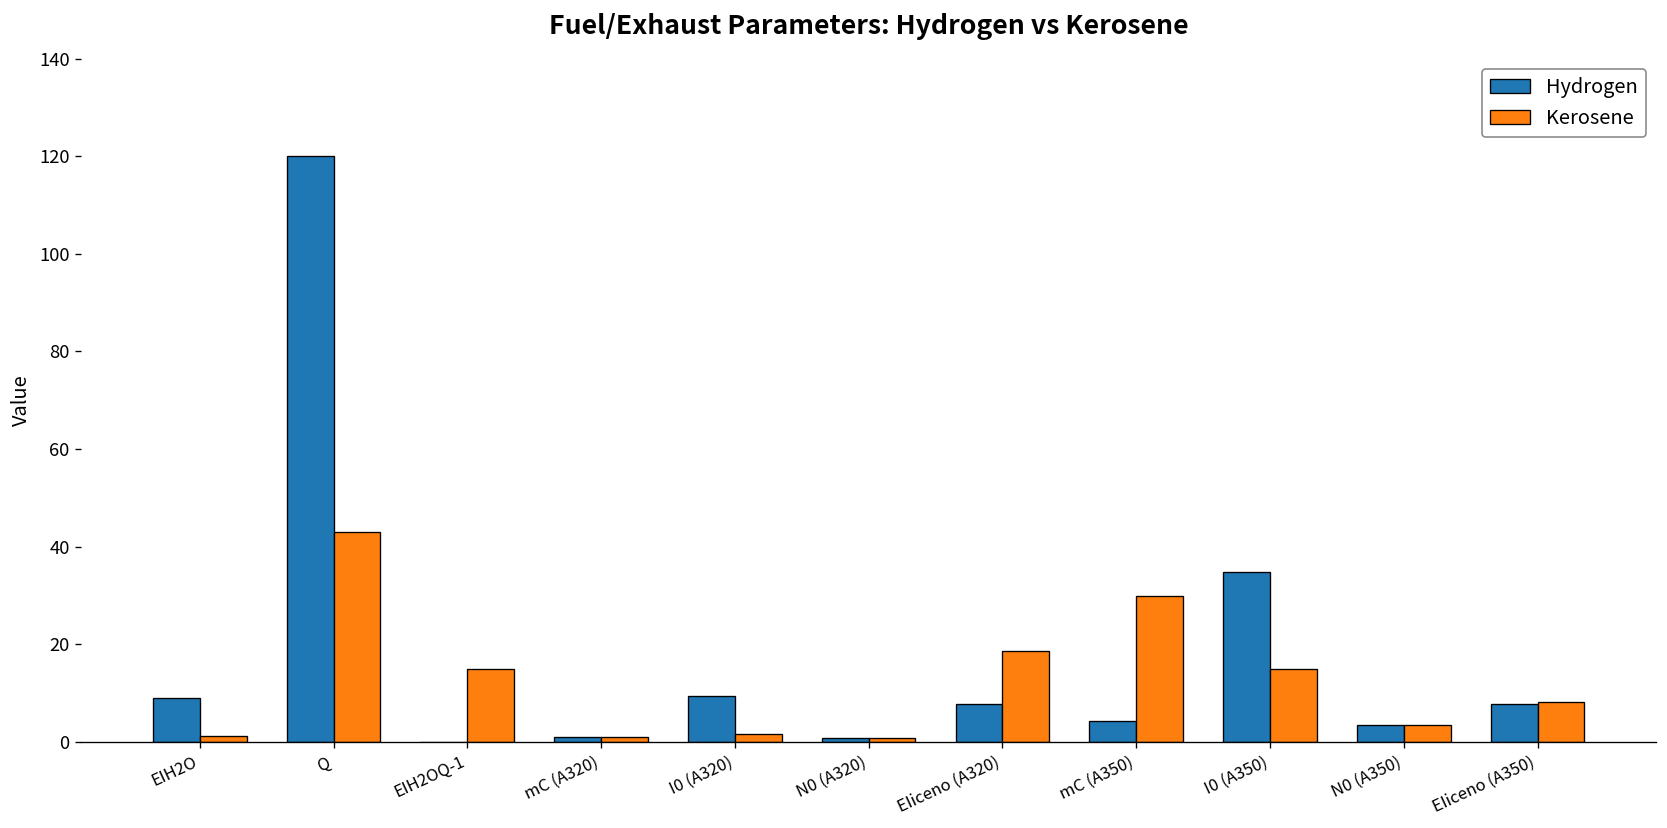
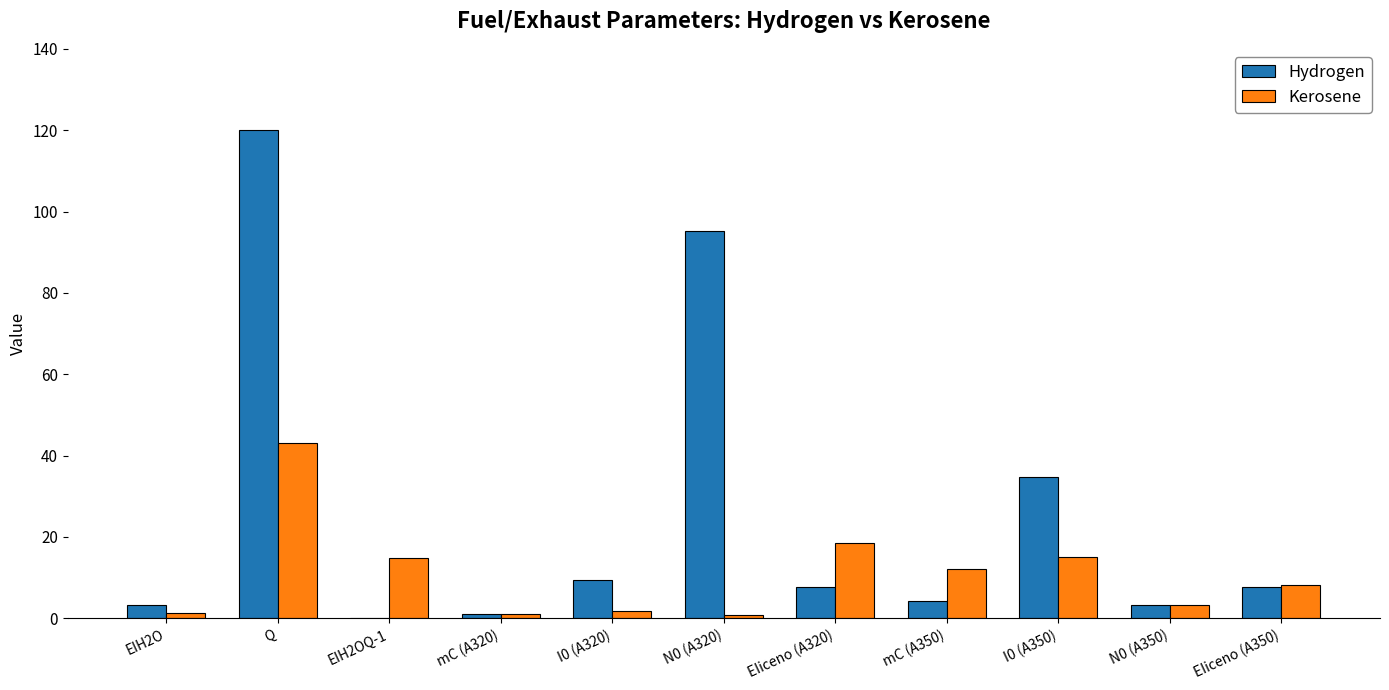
  {
    "Hydrogen": {
-     "EIH2O": 9,
+     "EIH2O": 3,
      "Q": 120,
      "mC (A320)": 1,
      "I0 (A320)": 10,
-     "N0 (A320)": 1,
+     "N0 (A320)": 95,
      "EIiceno (A320)": 8,
      "mC (A350)": 4,
      "I0 (A350)": 35,
      "N0 (A350)": 3,
      "EIiceno (A350)": 8
    },
    "Kerosene": {
      "EIH2O": 1,
      "Q": 43,
      "EIH2OQ-1": 15,
      "mC (A320)": 1,
      "I0 (A320)": 2,
      "N0 (A320)": 1,
      "EIiceno (A320)": 19,
-     "mC (A350)": 30,
+     "mC (A350)": 12,
      "I0 (A350)": 15,
      "N0 (A350)": 3,
      "EIiceno (A350)": 8
    }
  }
